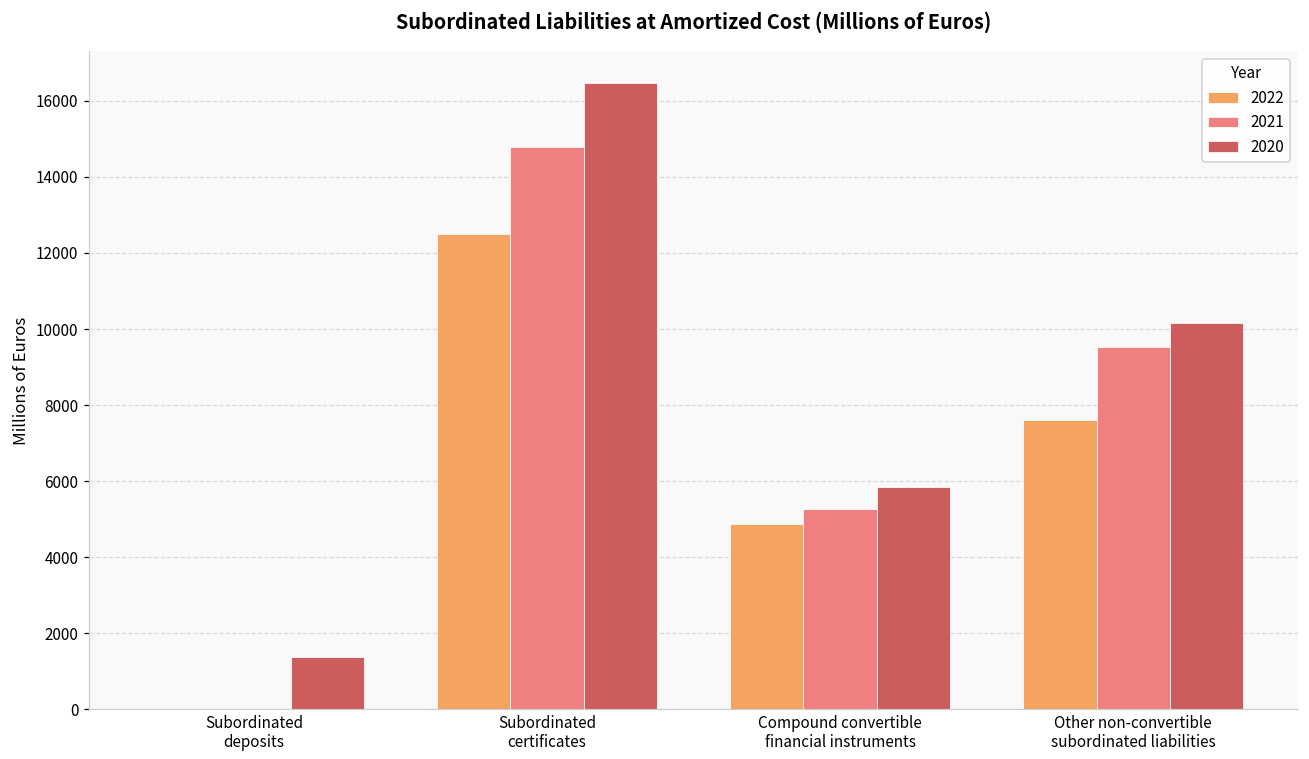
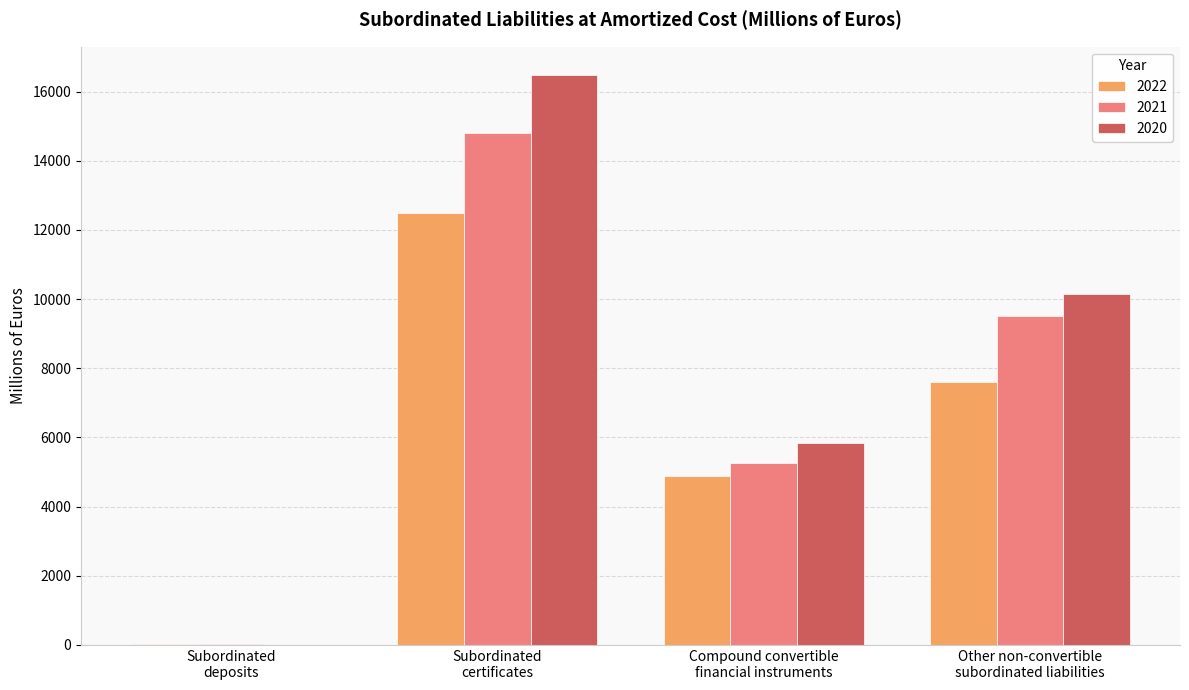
  {
    "2020": {
-     "Subordinated deposits": 1400,
+     "Subordinated deposits": 0,
      "Subordinated certificates": 16500,
      "Compound convertible financial instruments": 5900,
      "Other non-convertible subordinated liabilities": 10100
    }
  }
